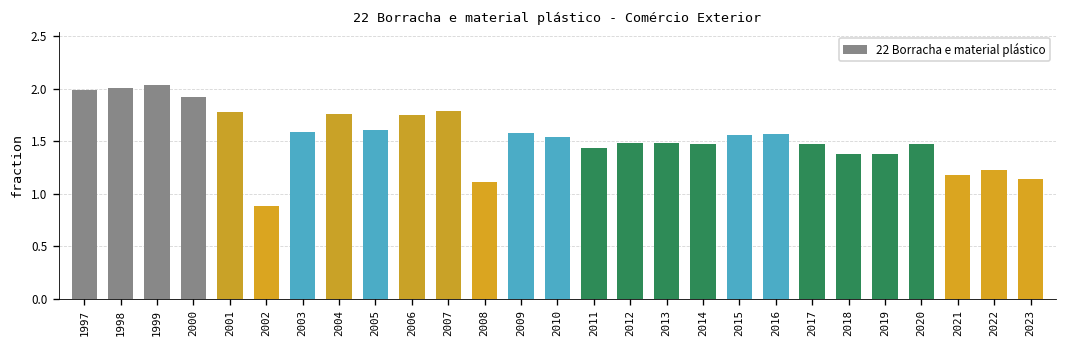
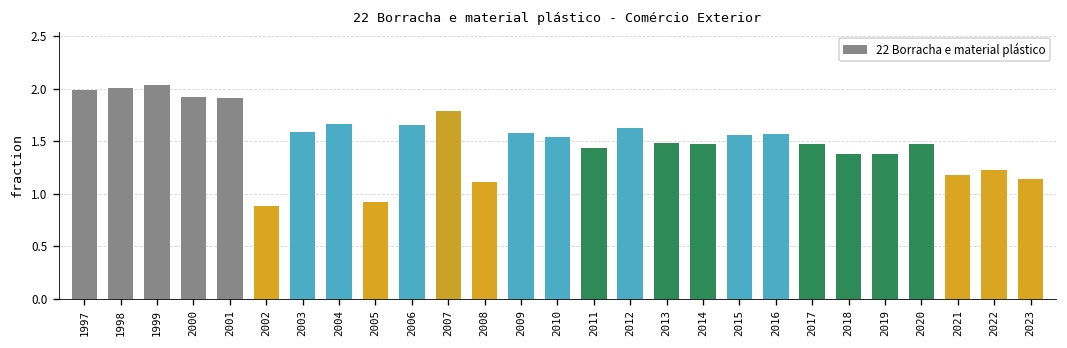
  {
    "1997": 2.0,
    "1998": 2.0,
    "1999": 2.0,
    "2000": 1.9,
-   "2001": 1.8,
+   "2001": 1.9,
    "2002": 0.9,
    "2003": 1.6,
-   "2004": 1.8,
-   "2005": 1.6,
-   "2006": 1.8,
+   "2004": 1.7,
+   "2005": 0.9,
+   "2006": 1.7,
    "2007": 1.8,
    "2008": 1.1,
    "2009": 1.6,
    "2010": 1.5,
    "2011": 1.4,
-   "2012": 1.5,
+   "2012": 1.6,
    "2013": 1.5,
    "2014": 1.5,
    "2015": 1.6,
    "2016": 1.6,
    "2017": 1.5,
    "2018": 1.4,
    "2019": 1.4,
    "2020": 1.5,
    "2021": 1.2,
    "2022": 1.2,
    "2023": 1.1
  }
